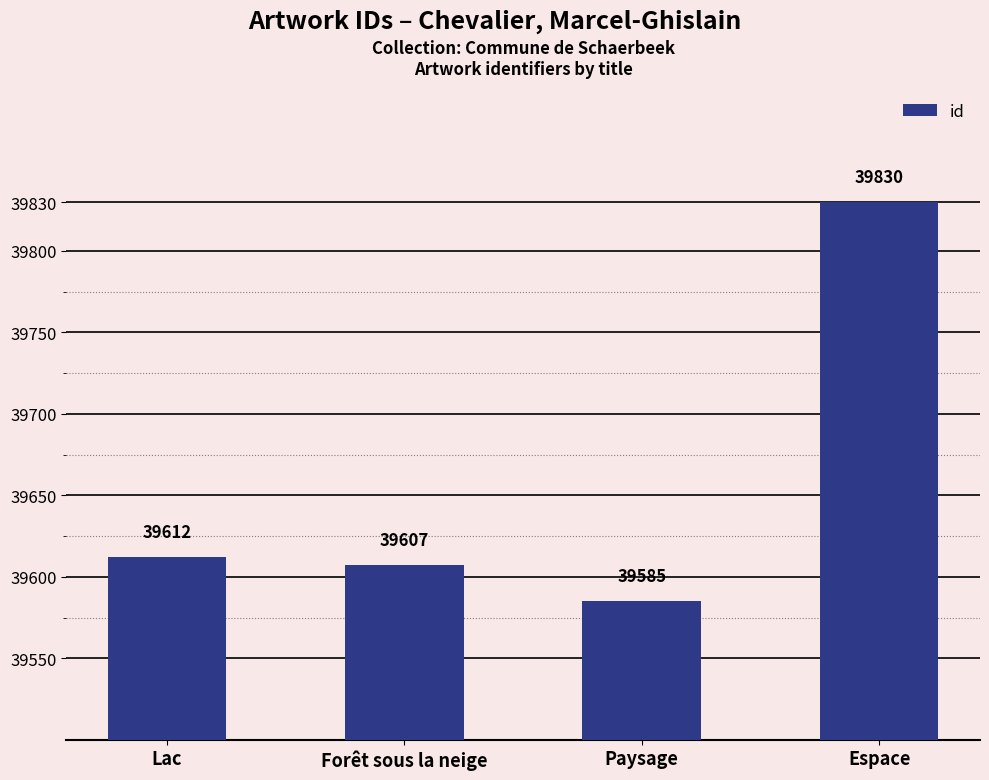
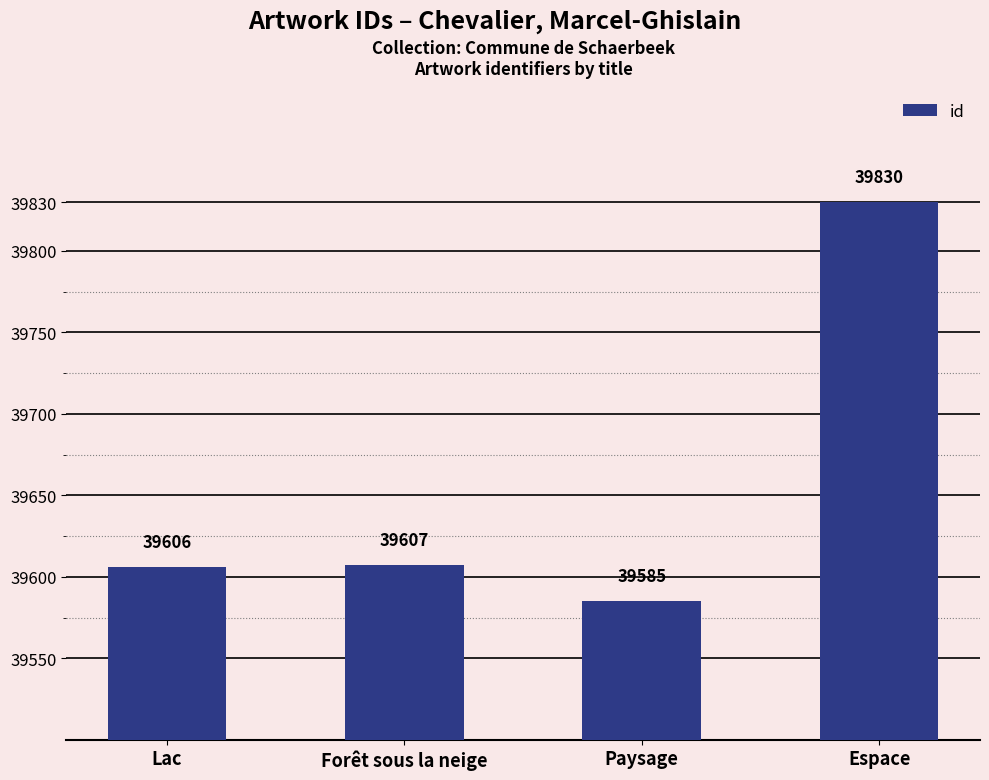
  {
-   "Lac": 39612,
+   "Lac": 39606,
    "Forêt sous la neige": 39607,
    "Paysage": 39585,
    "Espace": 39830
  }
